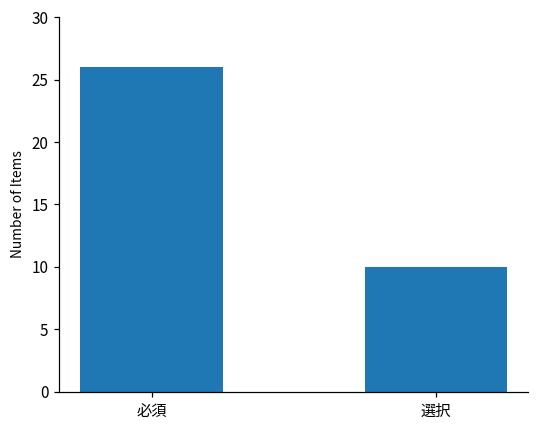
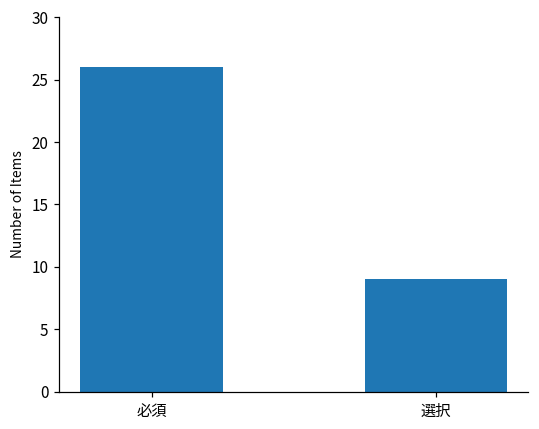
  {
    "必須": 26,
-   "選択": 10
+   "選択": 9
  }
